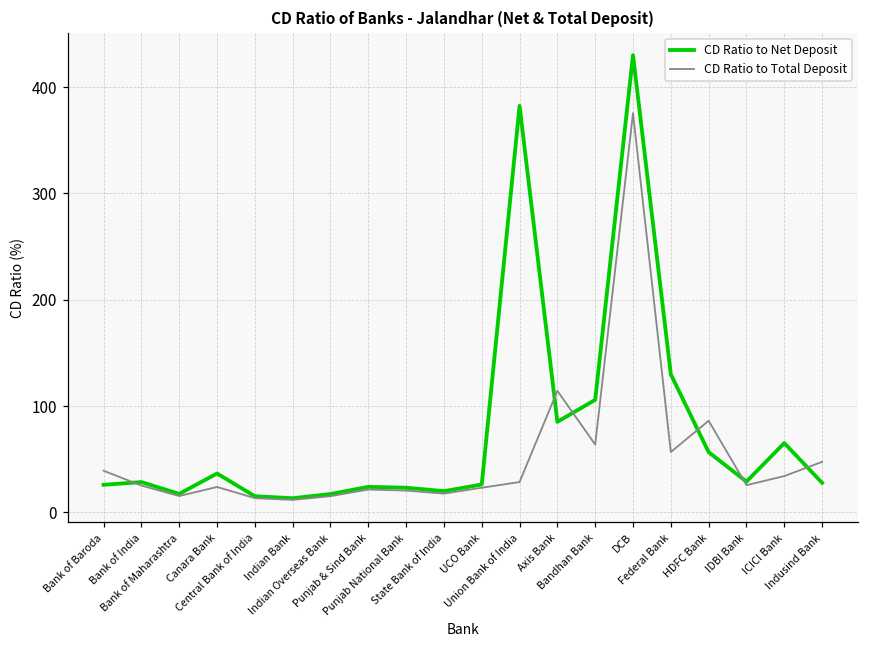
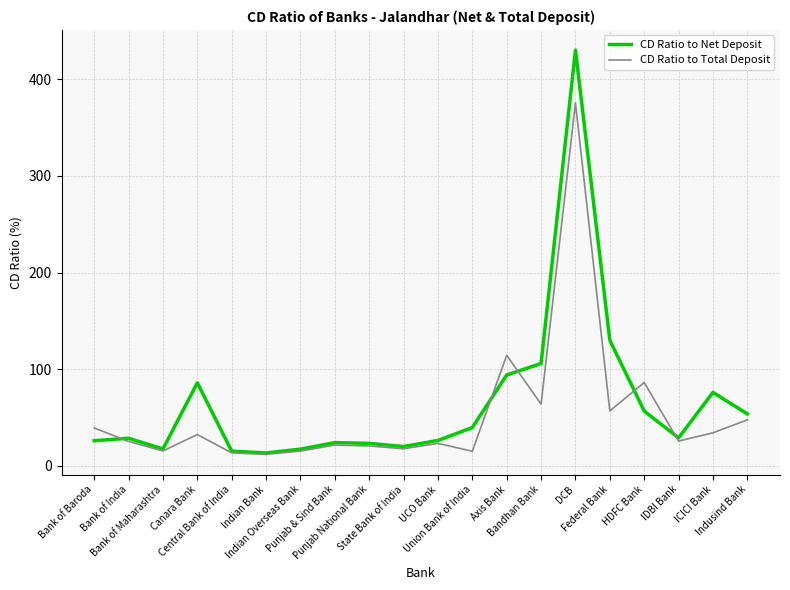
  {
    "CD Ratio to Net Deposit": {
      "Bank of Baroda": 30,
      "Bank of India": 30,
-     "Canara Bank": 40,
+     "Canara Bank": 90,
      "Punjab National Bank": 20,
      "UCO Bank": 30,
-     "Union Bank of India": 380,
-     "Axis Bank": 85,
+     "Union Bank of India": 40,
+     "Axis Bank": 94,
      "Bandhan Bank": 110,
      "DCB": 430,
      "Federal Bank": 130,
      "HDFC Bank": 60,
      "IDBI Bank": 30,
-     "ICICI Bank": 70,
-     "Indusind Bank": 30
+     "ICICI Bank": 80,
+     "Indusind Bank": 50
    },
    "CD Ratio to Total Deposit": {
      "Bank of Baroda": 40,
      "Bank of India": 30,
-     "Canara Bank": 20,
+     "Canara Bank": 30,
      "Punjab National Bank": 20,
      "UCO Bank": 20,
-     "Union Bank of India": 30,
+     "Union Bank of India": 20,
      "Axis Bank": 110,
      "Bandhan Bank": 60,
      "DCB": 380,
      "Federal Bank": 60,
      "HDFC Bank": 90,
      "IDBI Bank": 30,
      "ICICI Bank": 30,
      "Indusind Bank": 50
    }
  }
